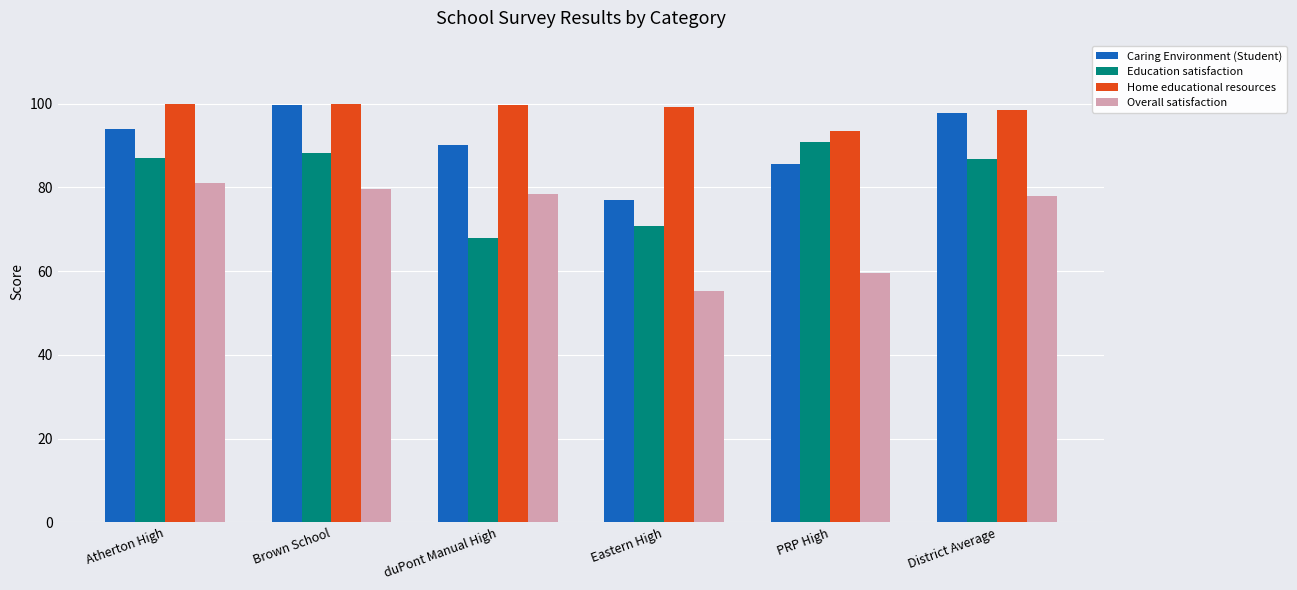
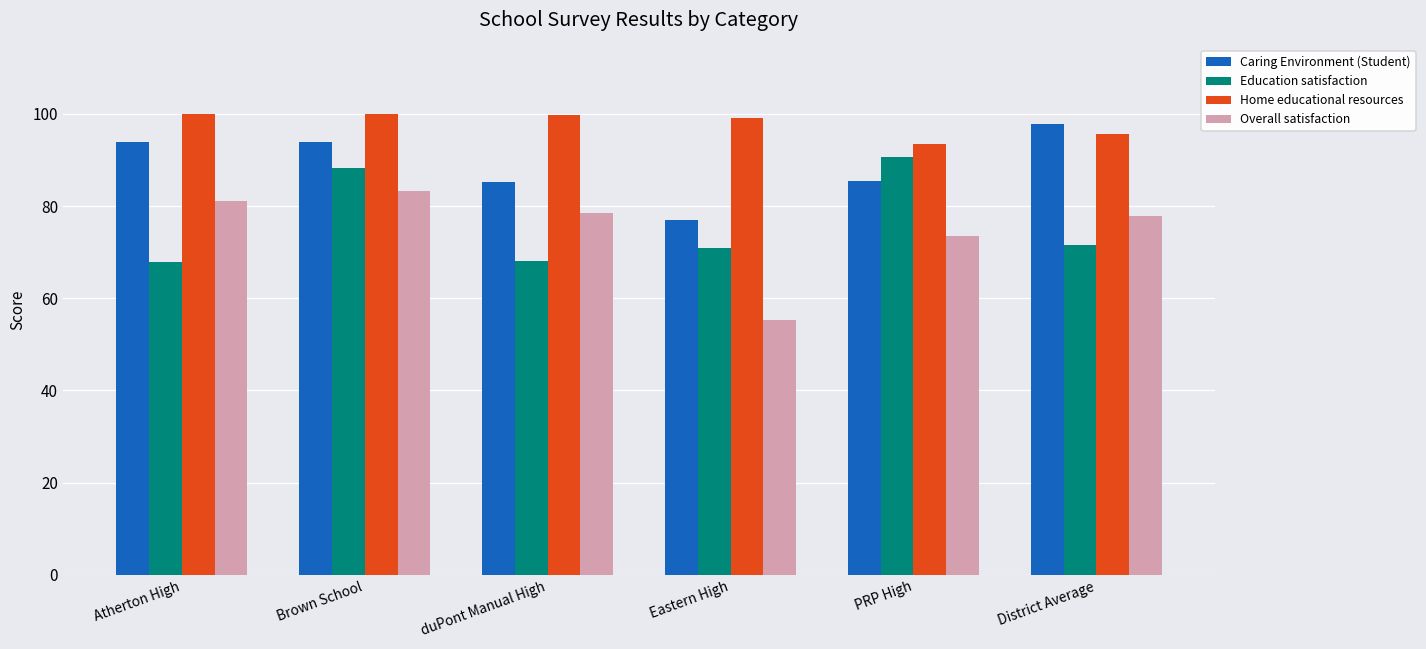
  {
    "Caring Environment (Student)": {
      "Atherton High": 94,
-     "Brown School": 100,
-     "duPont Manual High": 90,
+     "Brown School": 94,
+     "duPont Manual High": 85,
      "Eastern High": 77,
      "PRP High": 86,
      "District Average": 98
    },
    "Education satisfaction": {
-     "Atherton High": 87,
+     "Atherton High": 68,
      "Brown School": 88,
      "duPont Manual High": 68,
      "Eastern High": 71,
      "PRP High": 91,
-     "District Average": 87
+     "District Average": 72
    },
    "Home educational resources": {
      "Atherton High": 100,
      "Brown School": 100,
      "duPont Manual High": 100,
      "Eastern High": 99,
      "PRP High": 93,
-     "District Average": 99
+     "District Average": 96
    },
    "Overall satisfaction": {
      "Atherton High": 81,
-     "Brown School": 80,
+     "Brown School": 83,
      "duPont Manual High": 78,
      "Eastern High": 55,
-     "PRP High": 60,
+     "PRP High": 73,
      "District Average": 78
    }
  }
